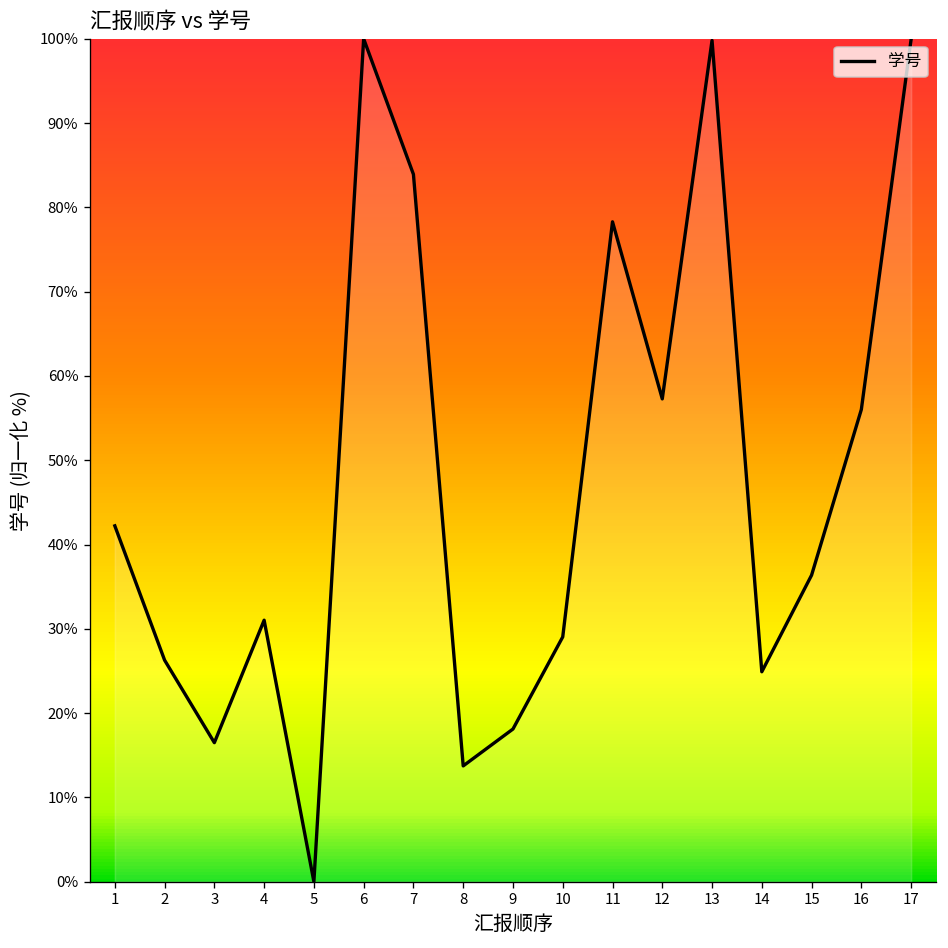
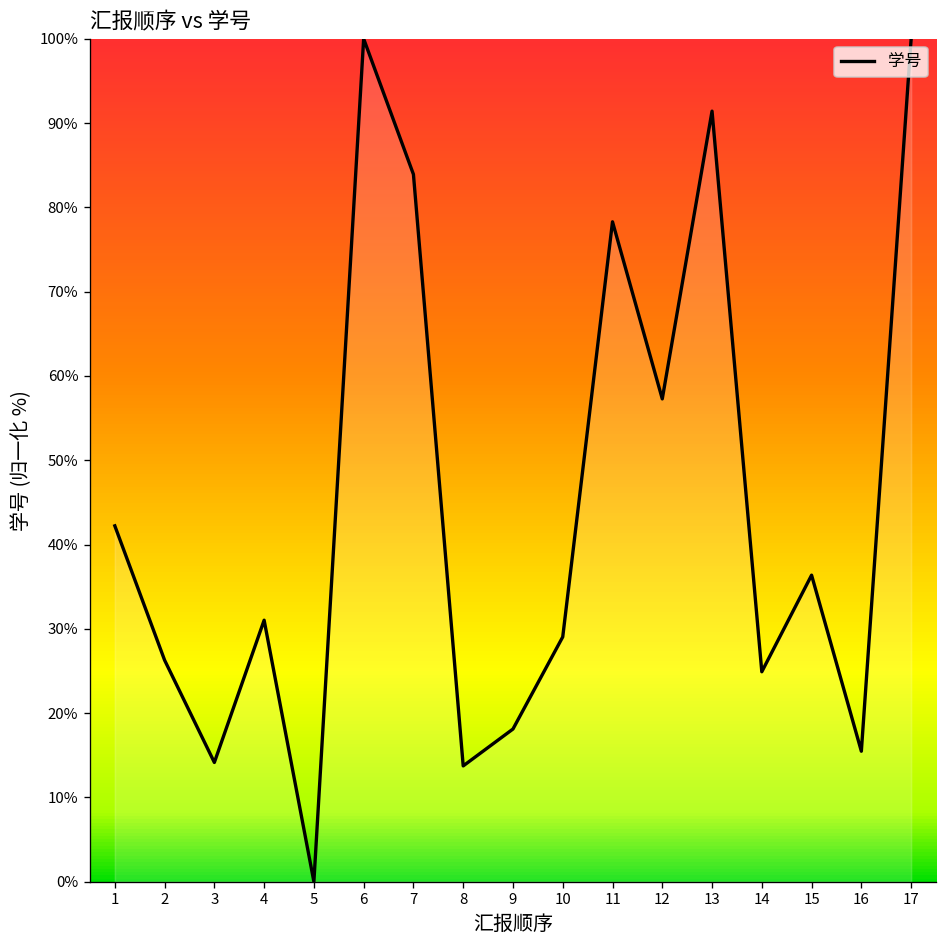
  {
    "1": "42%",
    "2": "26%",
-   "3": "16%",
+   "3": "14%",
    "4": "31%",
    "5": "0%",
    "6": "100%",
    "7": "84%",
    "8": "14%",
    "9": "18%",
    "10": "29%",
    "11": "78%",
    "12": "57%",
-   "13": "100%",
+   "13": "91%",
    "14": "25%",
    "15": "36%",
-   "16": "56%",
+   "16": "15%",
    "17": "100%"
  }
